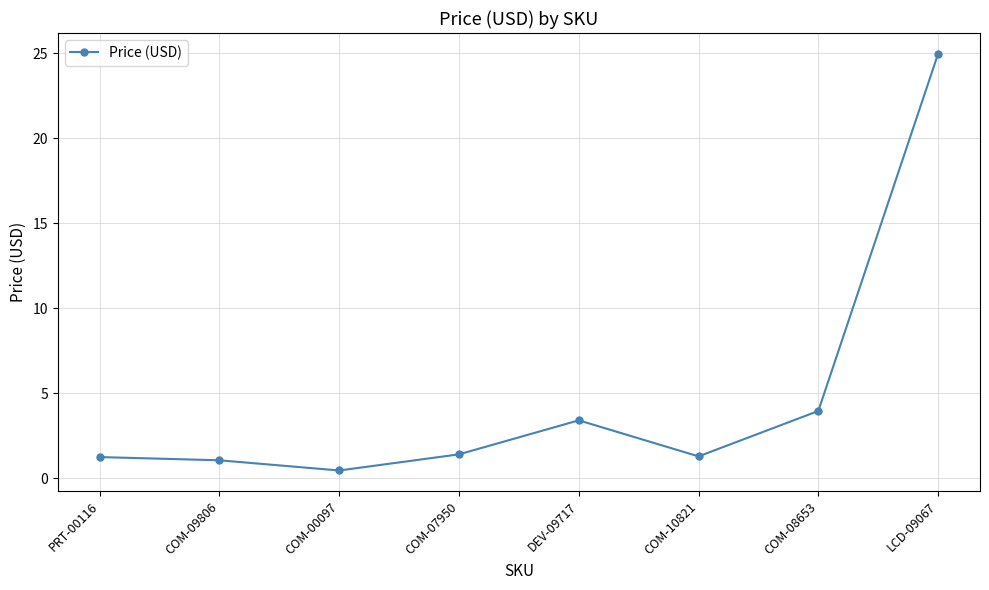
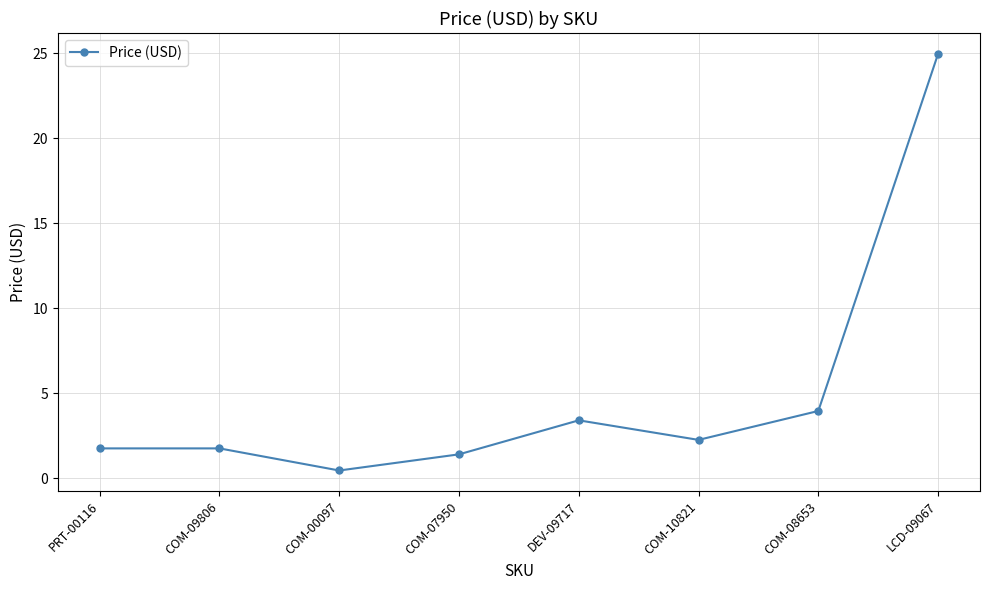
  {
-   "PRT-00116": 1.2,
-   "COM-09806": 1.1,
+   "PRT-00116": 1.8,
+   "COM-09806": 1.8,
    "COM-00097": 0.5,
    "COM-07950": 1.4,
    "DEV-09717": 3.4,
-   "COM-10821": 1.3,
+   "COM-10821": 2.3,
    "COM-08653": 4.0,
    "LCD-09067": 25.0
  }
